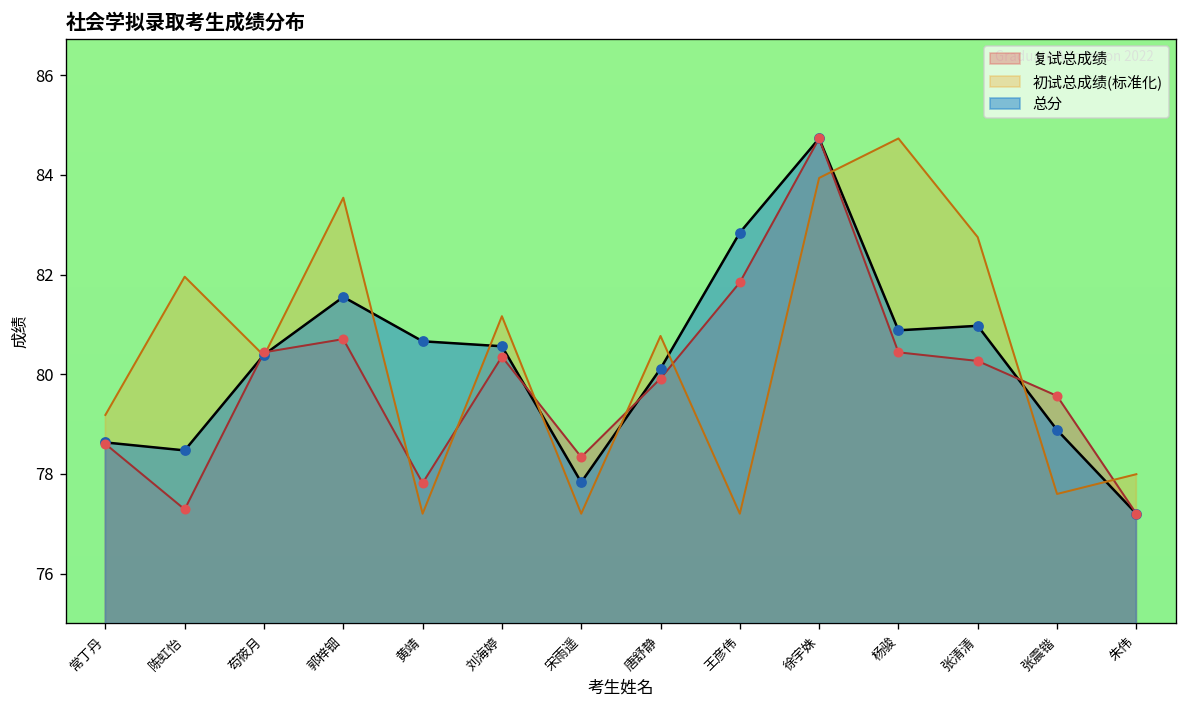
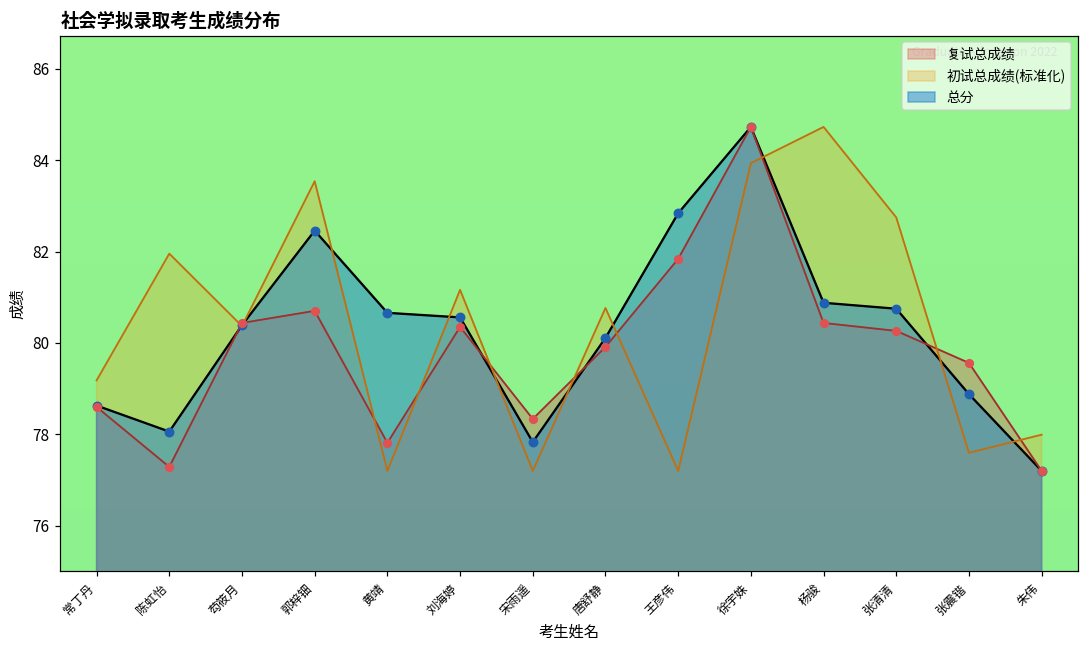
  {
    "总分": {
-     "陈虹怡": 78.5,
-     "郭梓钿": 81.6,
+     "陈虹怡": 78.1,
+     "郭梓钿": 82.5,
      "黄靖": 80.7,
      "刘海婷": 80.6,
      "宋雨遥": 77.8,
      "唐舒静": 80.1,
      "王彦伟": 82.8,
      "杨骏": 80.9,
-     "张清清": 81.0,
+     "张清清": 80.8,
      "张震锴": 78.9
    }
  }
